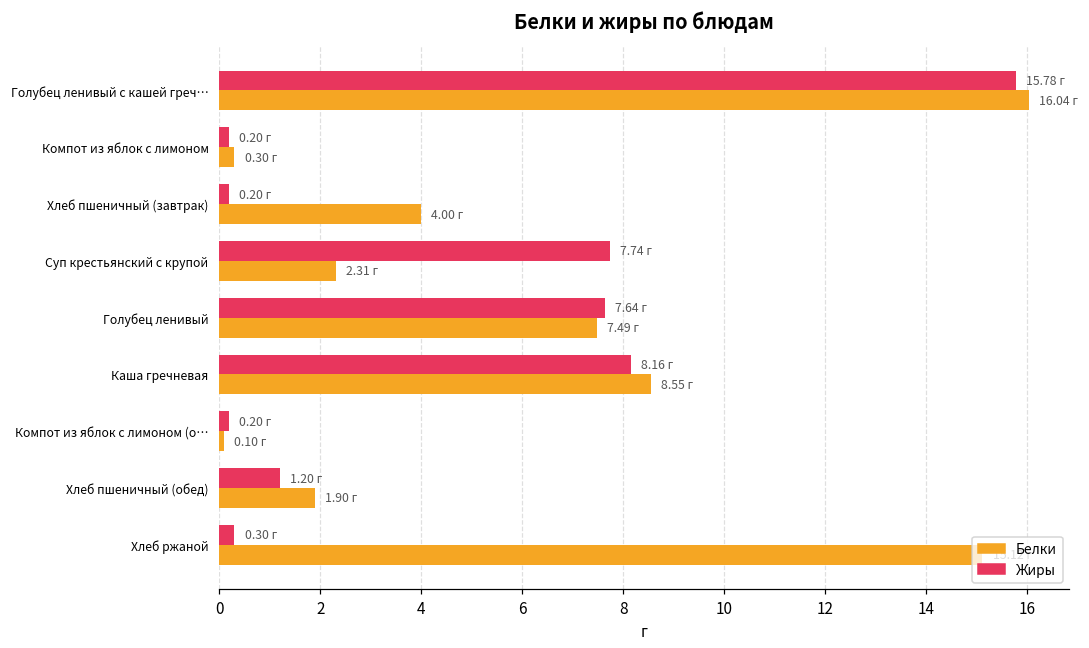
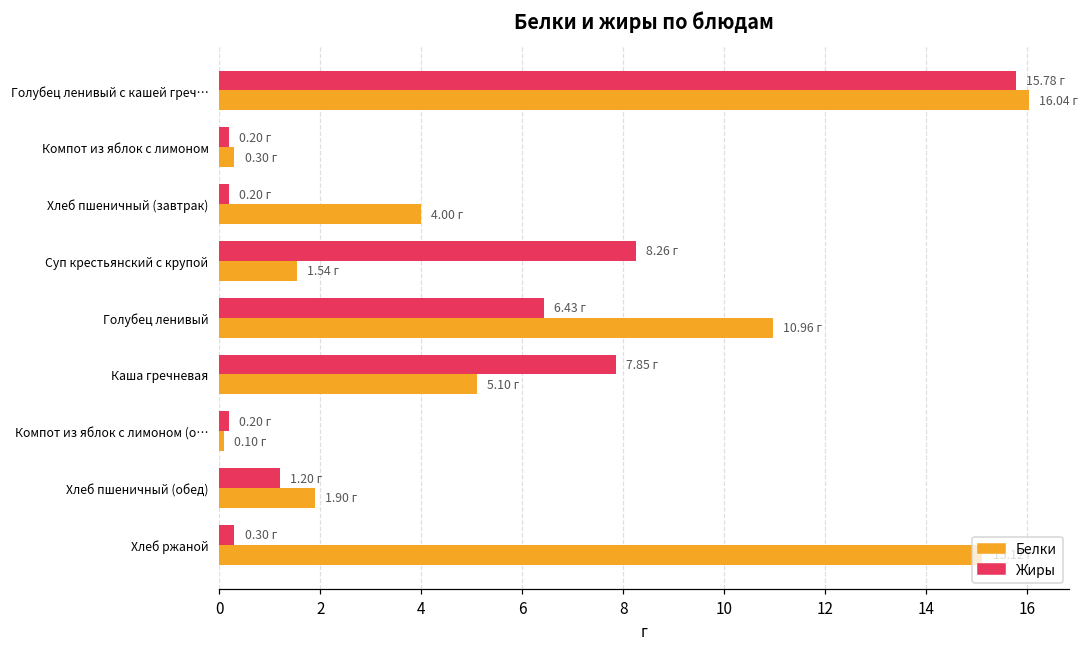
  {
    "Белки": {
      "Голубец ленивый с кашей греч…": 16.04,
      "Компот из яблок с лимоном": 0.30,
      "Хлеб пшеничный (завтрак)": 4.00,
-     "Суп крестьянский с крупой": 2.31,
-     "Голубец ленивый": 7.49,
-     "Каша гречневая": 8.55,
+     "Суп крестьянский с крупой": 1.54,
+     "Голубец ленивый": 10.96,
+     "Каша гречневая": 5.10,
      "Компот из яблок с лимоном (о…": 0.10,
      "Хлеб пшеничный (обед)": 1.90
    },
    "Жиры": {
      "Голубец ленивый с кашей греч…": 15.78,
      "Компот из яблок с лимоном": 0.20,
      "Хлеб пшеничный (завтрак)": 0.20,
-     "Суп крестьянский с крупой": 7.74,
-     "Голубец ленивый": 7.64,
-     "Каша гречневая": 8.16,
+     "Суп крестьянский с крупой": 8.26,
+     "Голубец ленивый": 6.43,
+     "Каша гречневая": 7.85,
      "Компот из яблок с лимоном (о…": 0.20,
      "Хлеб пшеничный (обед)": 1.20,
      "Хлеб ржаной": 0.30
    }
  }
